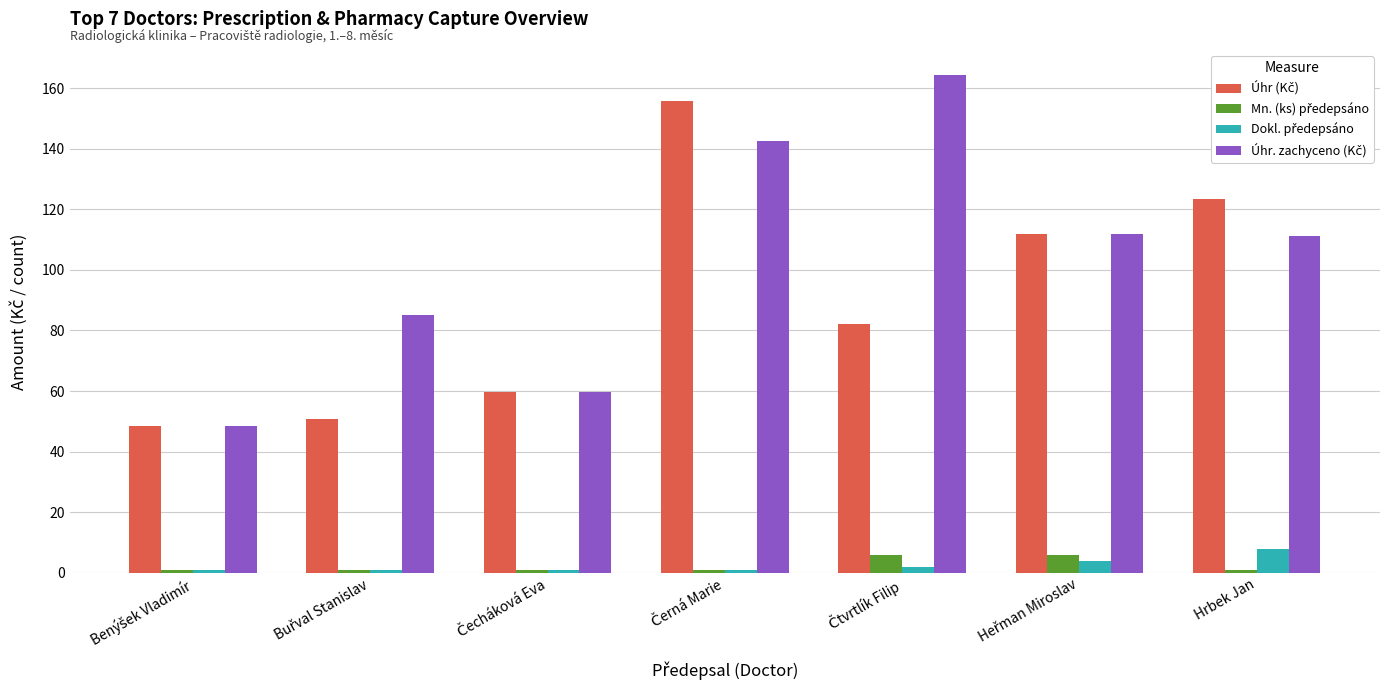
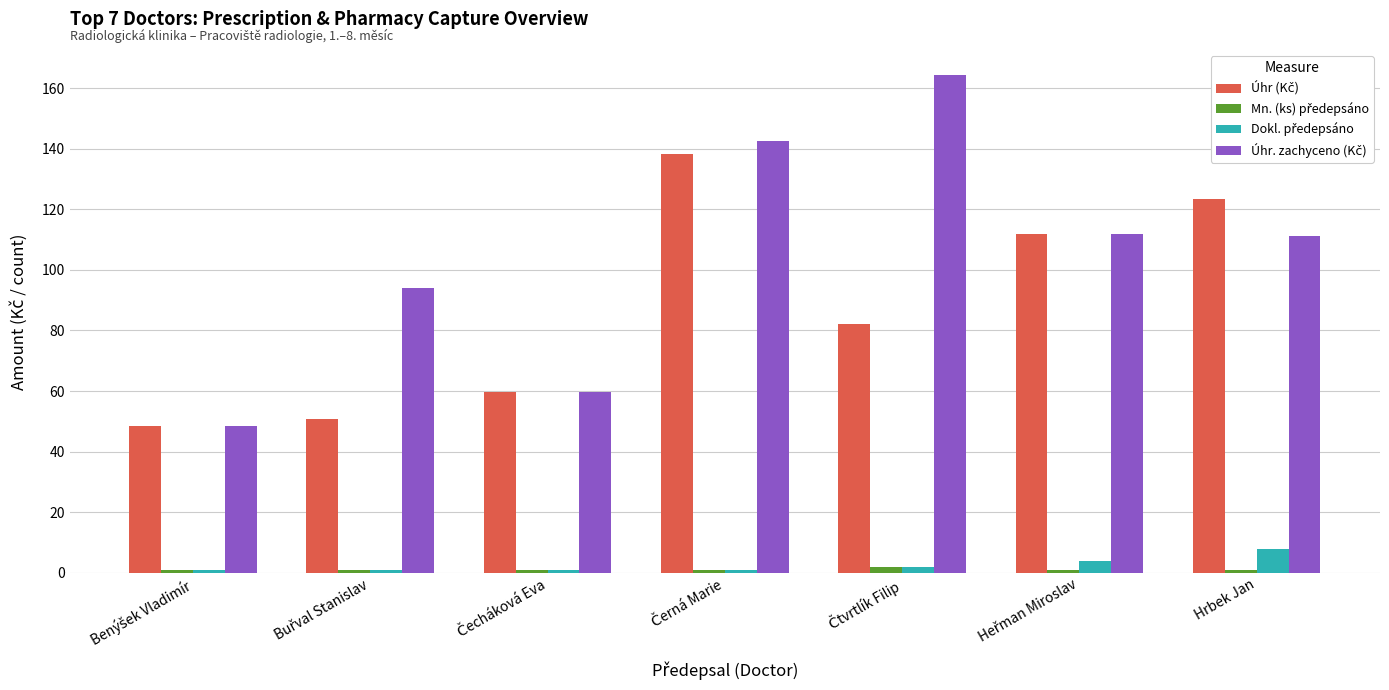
  {
    "Úhr (Kč)": {
      "Benýšek Vladimír": 48,
      "Buřval Stanislav": 51,
      "Čecháková Eva": 60,
-     "Černá Marie": 156,
+     "Černá Marie": 138,
      "Čtvrtlík Filip": 82,
      "Heřman Miroslav": 112,
      "Hrbek Jan": 123
    },
    "Mn. (ks) předepsáno": {
      "Benýšek Vladimír": 1,
      "Buřval Stanislav": 1,
      "Čecháková Eva": 1,
      "Černá Marie": 1,
-     "Čtvrtlík Filip": 6,
-     "Heřman Miroslav": 6,
+     "Čtvrtlík Filip": 2,
+     "Heřman Miroslav": 1,
      "Hrbek Jan": 1
    },
    "Dokl. předepsáno": {
      "Benýšek Vladimír": 1,
      "Buřval Stanislav": 1,
      "Čecháková Eva": 1,
      "Černá Marie": 1,
      "Čtvrtlík Filip": 2,
      "Heřman Miroslav": 4,
      "Hrbek Jan": 8
    },
    "Úhr. zachyceno (Kč)": {
      "Benýšek Vladimír": 48,
-     "Buřval Stanislav": 85,
+     "Buřval Stanislav": 94,
      "Čecháková Eva": 60,
      "Černá Marie": 143,
      "Čtvrtlík Filip": 164,
      "Heřman Miroslav": 112,
      "Hrbek Jan": 111
    }
  }
